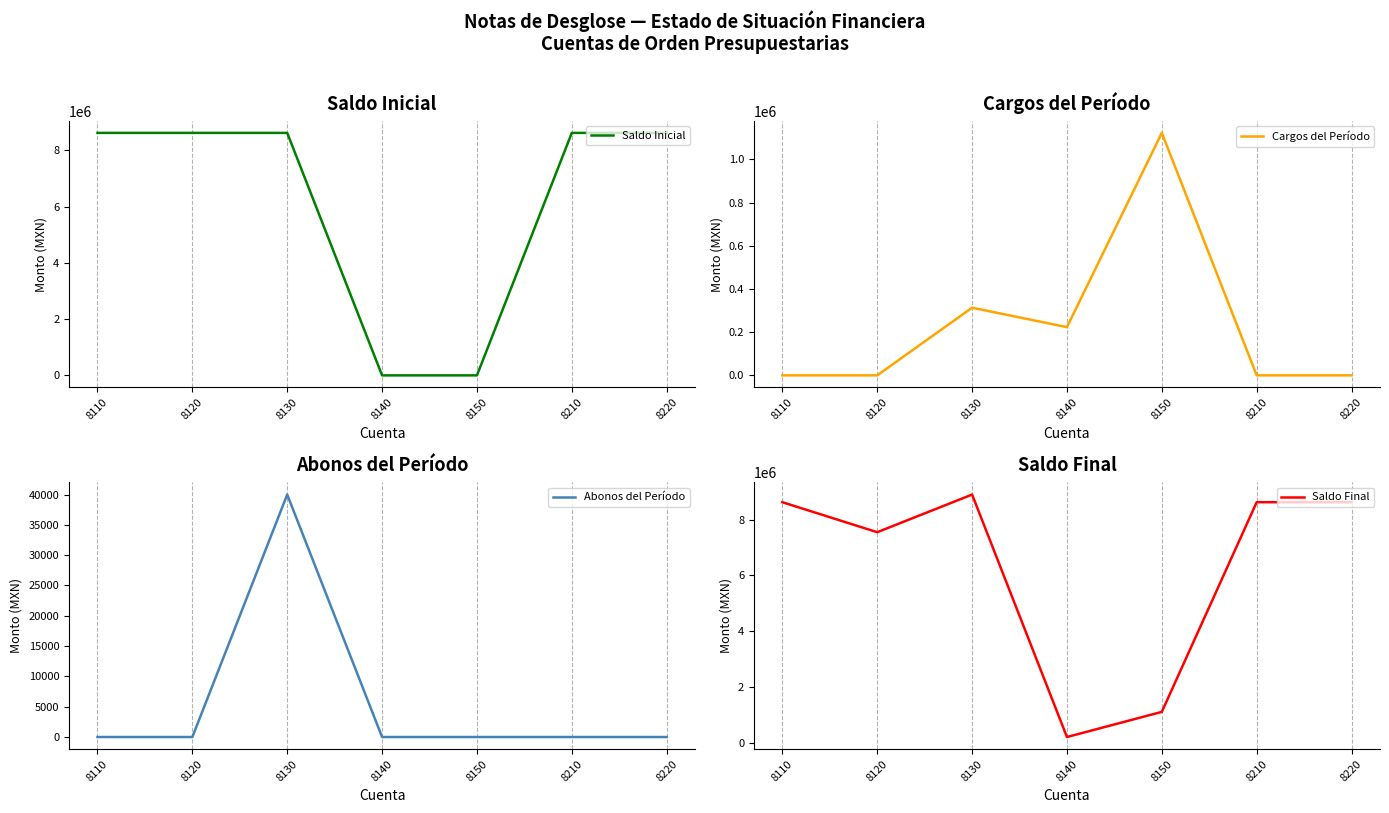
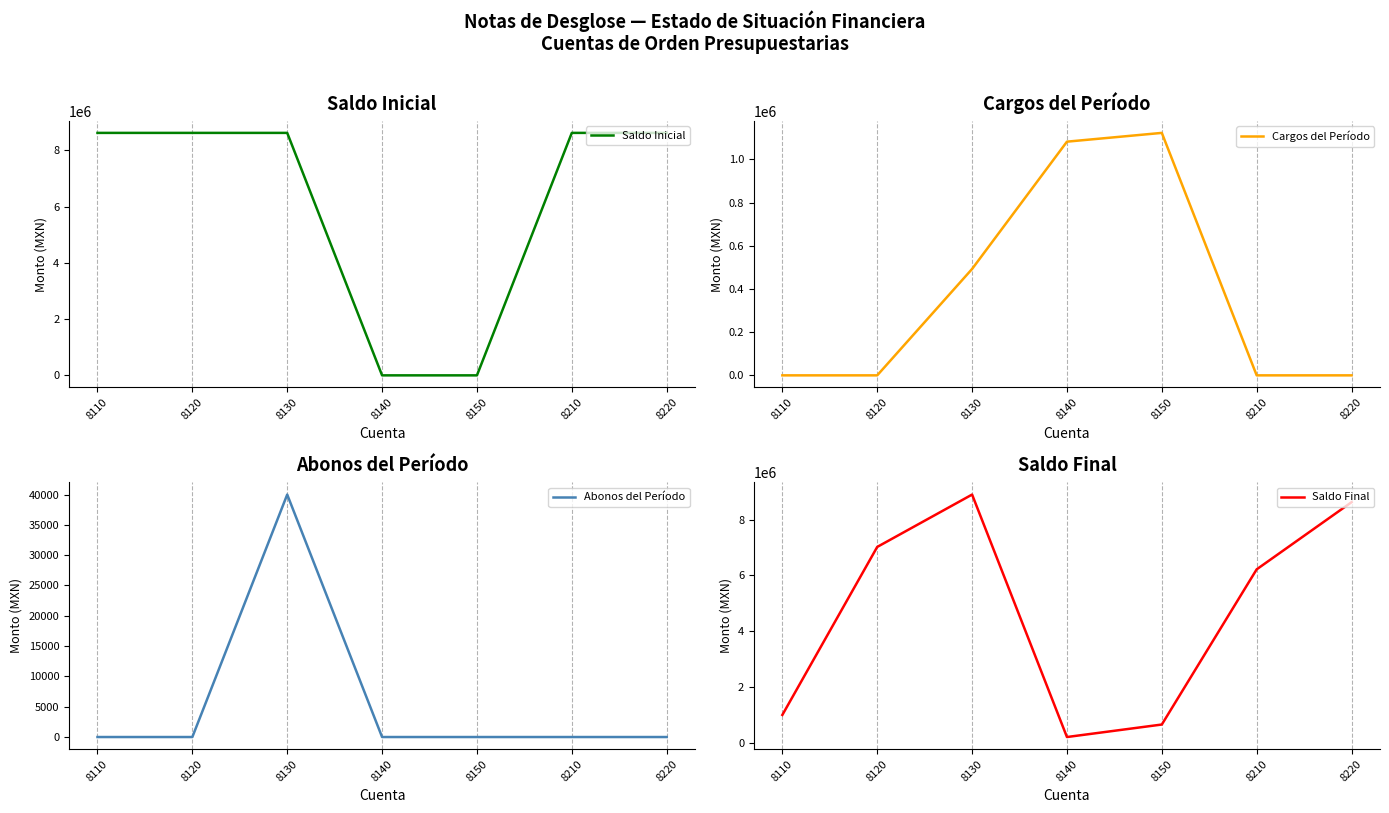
  {
    "Saldo Inicial": {
      "8110": 8600000,
      "8120": 8600000,
      "8130": 8600000,
      "8140": 0,
      "8150": 0,
      "8210": 8600000
    },
    "Cargos del Período": {
      "8110": 0,
      "8120": 0,
-     "8130": 310000,
-     "8140": 220000,
+     "8130": 490000,
+     "8140": 1080000,
      "8150": 1120000,
      "8210": 0,
      "8220": 0
    },
    "Abonos del Período": {
      "8110": 0,
      "8120": 0,
      "8130": 40000,
      "8140": 0,
      "8150": 0,
      "8210": 0,
      "8220": 0
    },
    "Saldo Final": {
-     "8110": 8600000,
-     "8120": 7500000,
+     "8110": 1000000,
+     "8120": 7000000,
      "8130": 8900000,
      "8140": 200000,
-     "8150": 1100000,
-     "8210": 8600000
+     "8150": 700000,
+     "8210": 6200000
    }
  }
